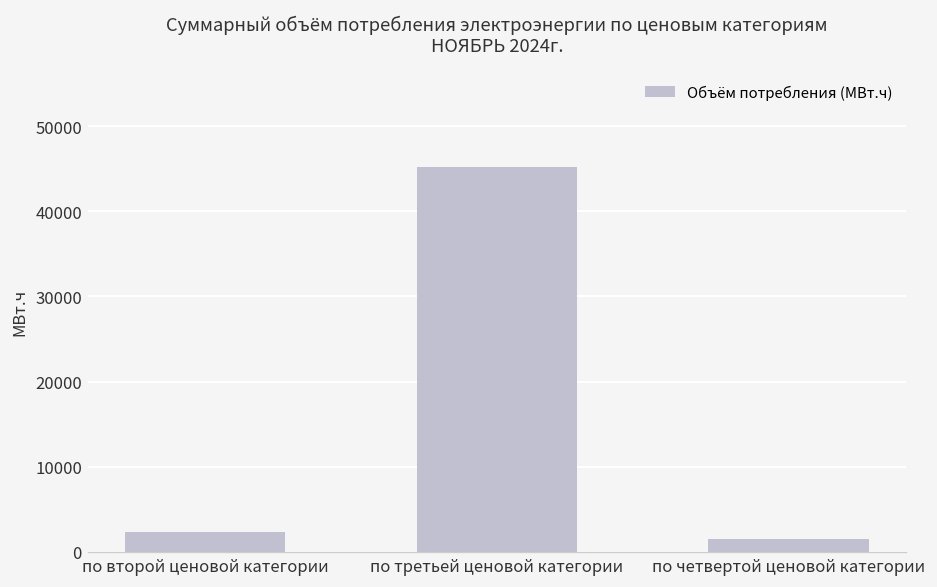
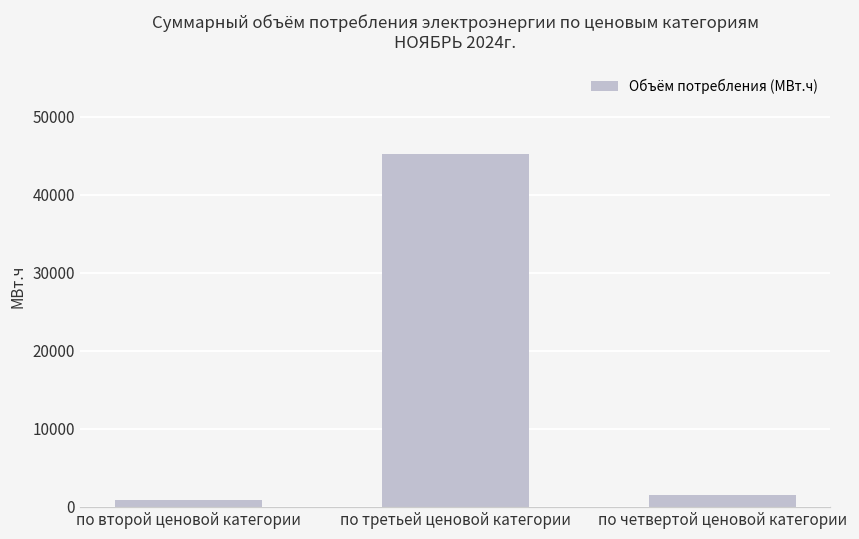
  {
-   "по второй ценовой категории": 2000,
+   "по второй ценовой категории": 1000,
    "по третьей ценовой категории": 45000,
    "по четвертой ценовой категории": 2000
  }
